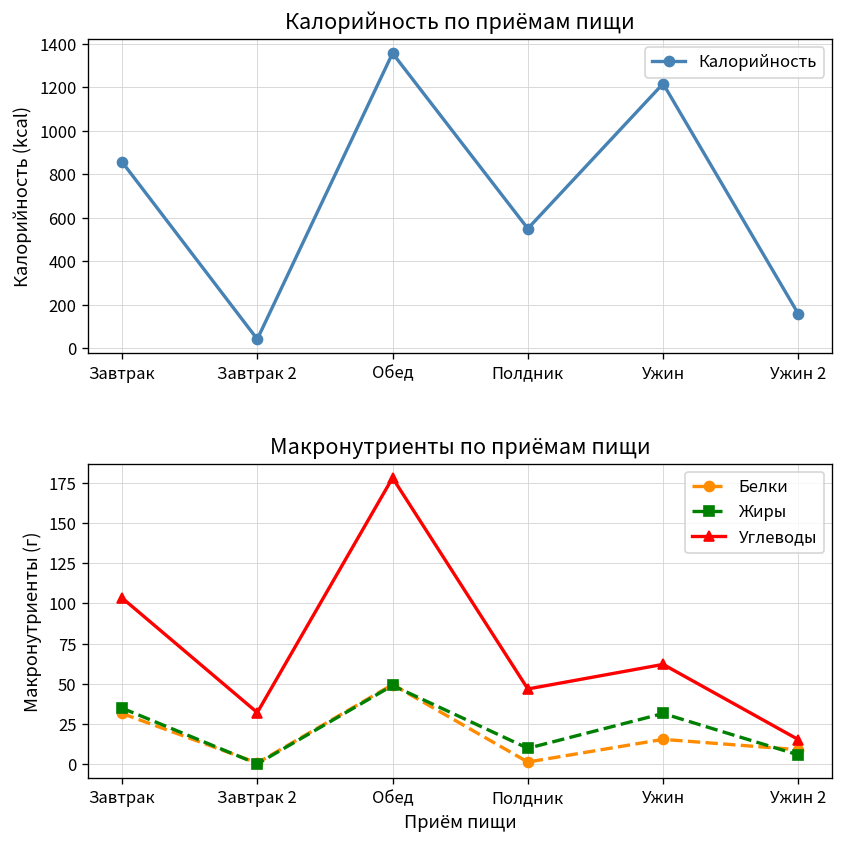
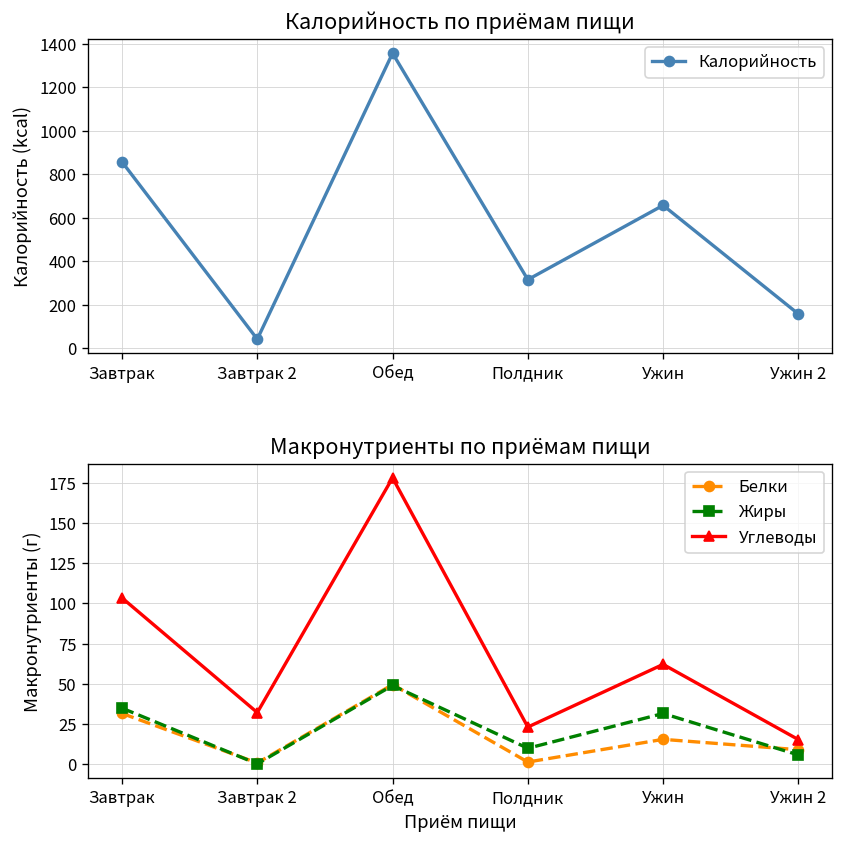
  {
    "Калорийность по приёмам пищи": {
      "Завтрак": 860,
      "Завтрак 2": 40,
      "Обед": 1360,
-     "Полдник": 550,
-     "Ужин": 1220,
+     "Полдник": 320,
+     "Ужин": 660,
      "Ужин 2": 160
    },
    "Макронутриенты по приёмам пищи": {
      "Белки": {
        "Завтрак": 32,
        "Полдник": 1,
        "Ужин": 15,
        "Ужин 2": 9
      },
      "Жиры": {
        "Завтрак": 35,
        "Полдник": 10,
        "Ужин": 32,
        "Ужин 2": 6
      },
      "Углеводы": {
        "Завтрак": 103,
        "Завтрак 2": 32,
        "Обед": 178,
-       "Полдник": 47,
+       "Полдник": 23,
        "Ужин": 62,
        "Ужин 2": 15
      }
    }
  }
